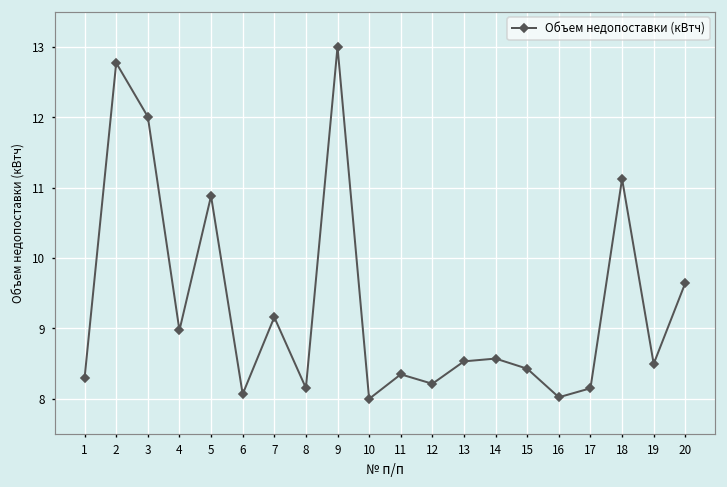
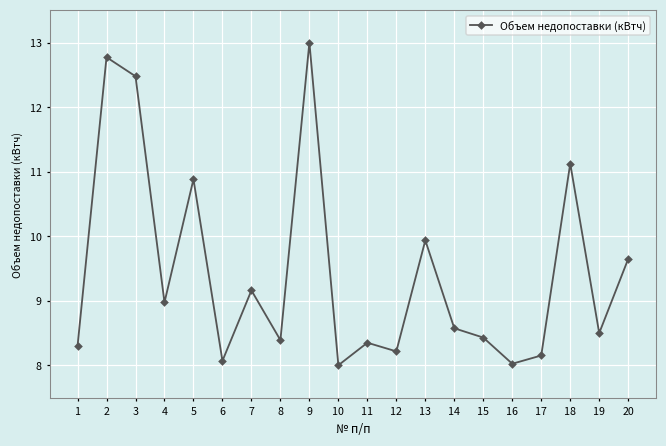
  {
    "1": 8.3,
    "2": 12.8,
-   "3": 12.0,
+   "3": 12.5,
    "4": 9.0,
    "5": 10.9,
    "6": 8.1,
    "7": 9.2,
-   "8": 8.2,
+   "8": 8.4,
    "9": 13.0,
    "10": 8.0,
    "11": 8.3,
    "12": 8.2,
-   "13": 8.5,
+   "13": 9.9,
    "14": 8.6,
    "15": 8.4,
    "16": 8.0,
    "17": 8.2,
    "18": 11.1,
    "19": 8.5,
    "20": 9.6
  }
